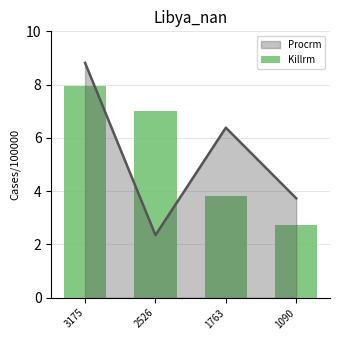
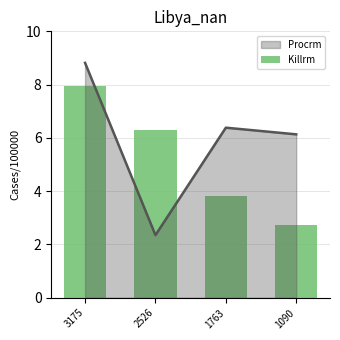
  {
    "Killrm": {
      "3175": 7.9,
-     "2526": 7.0,
+     "2526": 6.3,
      "1763": 3.8,
      "1090": 2.7
    },
    "Procrm": {
      "3175": 8.8,
      "2526": 2.4,
      "1763": 6.4,
-     "1090": 3.7
+     "1090": 6.1
    }
  }
